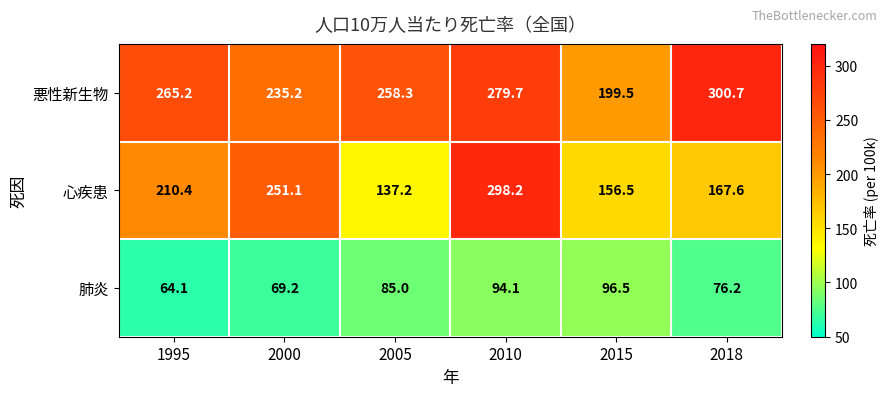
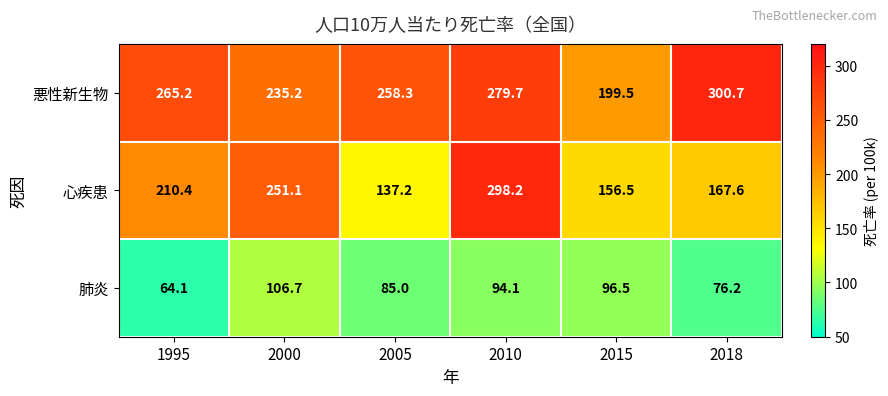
  {
    "悪性新生物": {
      "1995": 265.2,
      "2000": 235.2,
      "2005": 258.3,
      "2010": 279.7,
      "2015": 199.5,
      "2018": 300.7
    },
    "心疾患": {
      "1995": 210.4,
      "2000": 251.1,
      "2005": 137.2,
      "2010": 298.2,
      "2015": 156.5,
      "2018": 167.6
    },
    "肺炎": {
      "1995": 64.1,
-     "2000": 69.2,
+     "2000": 106.7,
      "2005": 85.0,
      "2010": 94.1,
      "2015": 96.5,
      "2018": 76.2
    }
  }
